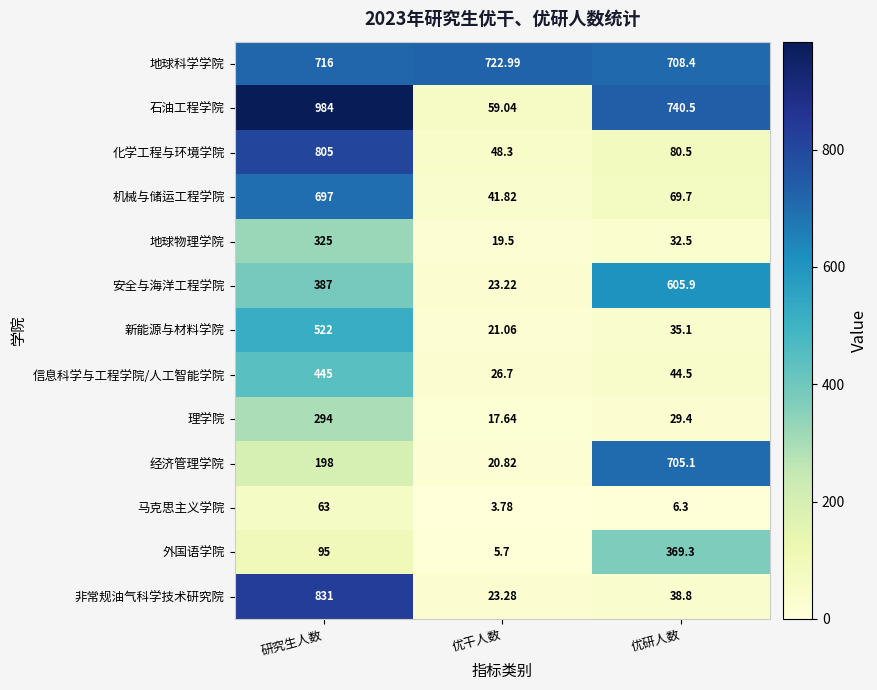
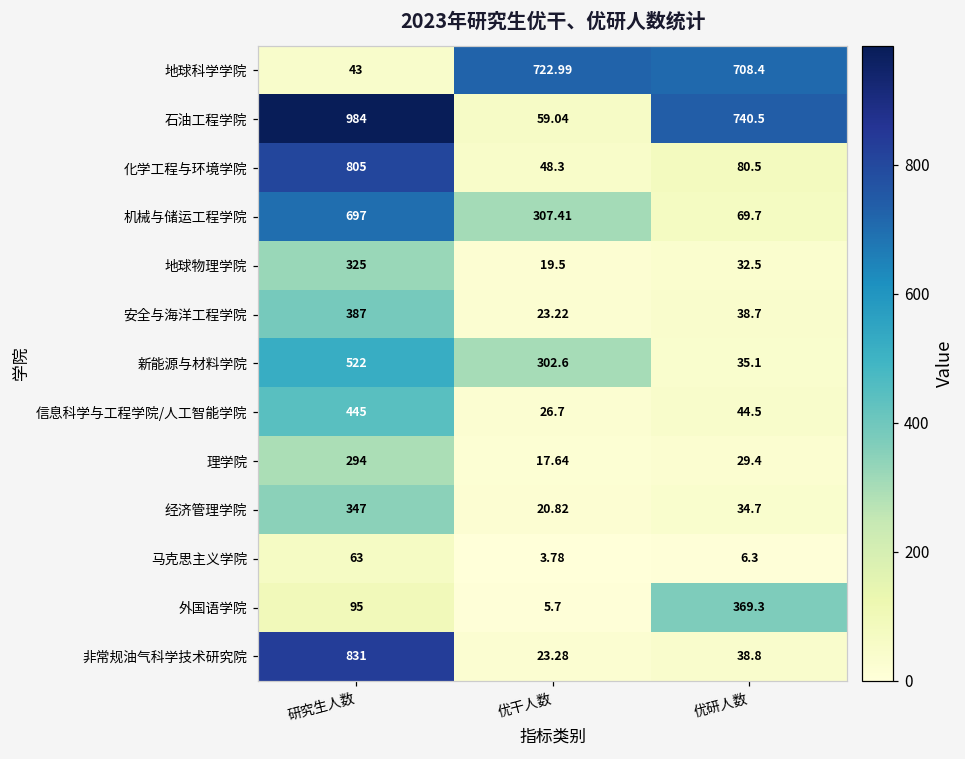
  {
    "地球科学学院": {
-     "研究生人数": 716,
+     "研究生人数": 43,
      "优干人数": 722.99,
      "优研人数": 708.4
    },
    "石油工程学院": {
      "研究生人数": 984,
      "优干人数": 59.04,
      "优研人数": 740.5
    },
    "化学工程与环境学院": {
      "研究生人数": 805,
      "优干人数": 48.3,
      "优研人数": 80.5
    },
    "机械与储运工程学院": {
      "研究生人数": 697,
-     "优干人数": 41.82,
+     "优干人数": 307.41,
      "优研人数": 69.7
    },
    "地球物理学院": {
      "研究生人数": 325,
      "优干人数": 19.5,
      "优研人数": 32.5
    },
    "安全与海洋工程学院": {
      "研究生人数": 387,
      "优干人数": 23.22,
-     "优研人数": 605.9
+     "优研人数": 38.7
    },
    "新能源与材料学院": {
      "研究生人数": 522,
-     "优干人数": 21.06,
+     "优干人数": 302.6,
      "优研人数": 35.1
    },
    "信息科学与工程学院/人工智能学院": {
      "研究生人数": 445,
      "优干人数": 26.7,
      "优研人数": 44.5
    },
    "理学院": {
      "研究生人数": 294,
      "优干人数": 17.64,
      "优研人数": 29.4
    },
    "经济管理学院": {
-     "研究生人数": 198,
+     "研究生人数": 347,
      "优干人数": 20.82,
-     "优研人数": 705.1
+     "优研人数": 34.7
    },
    "马克思主义学院": {
      "研究生人数": 63,
      "优干人数": 3.78,
      "优研人数": 6.3
    },
    "外国语学院": {
      "研究生人数": 95,
      "优干人数": 5.7,
      "优研人数": 369.3
    },
    "非常规油气科学技术研究院": {
      "研究生人数": 831,
      "优干人数": 23.28,
      "优研人数": 38.8
    }
  }
